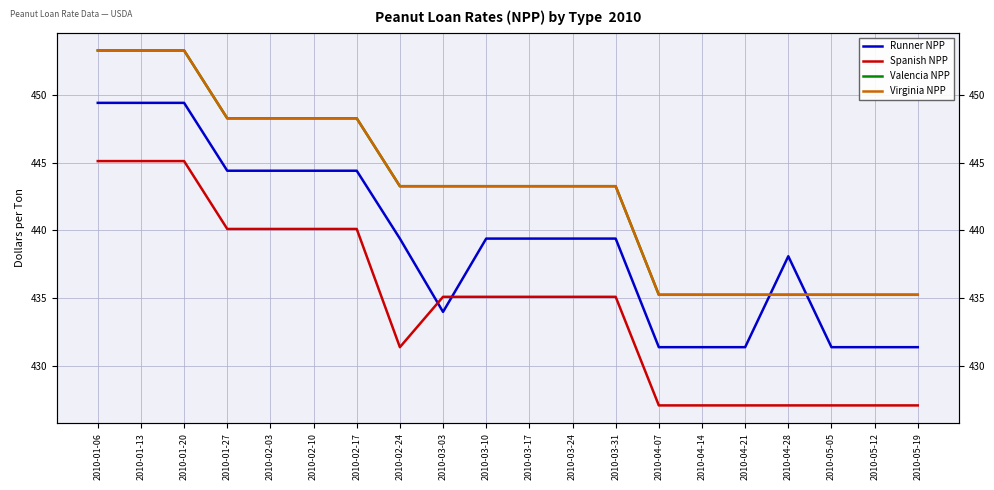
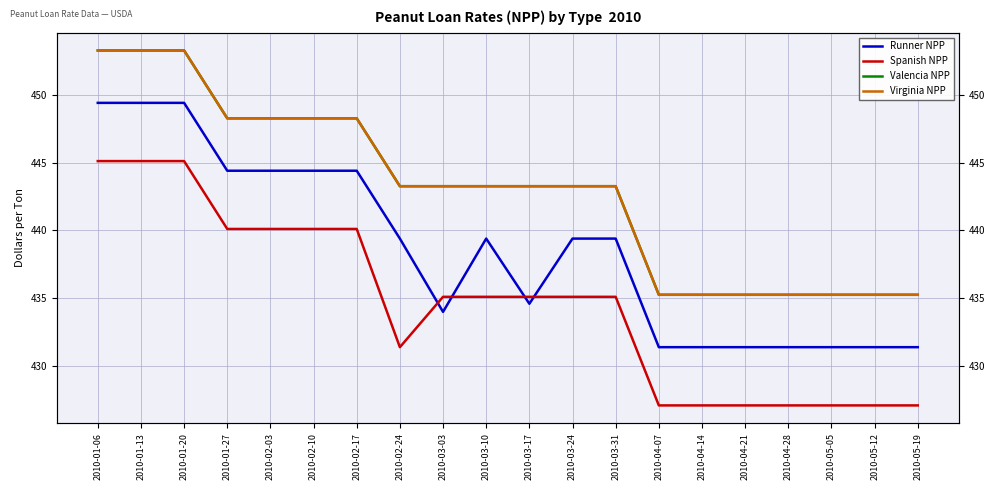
  {
    "Runner NPP": {
      "2010-01-06": 449.4,
      "2010-01-13": 449.4,
      "2010-01-20": 449.4,
      "2010-01-27": 444.4,
      "2010-02-03": 444.4,
      "2010-02-10": 444.4,
      "2010-02-17": 444.4,
      "2010-02-24": 439.4,
      "2010-03-03": 434.0,
      "2010-03-10": 439.4,
-     "2010-03-17": 439.4,
+     "2010-03-17": 434.6,
      "2010-03-24": 439.4,
      "2010-03-31": 439.4,
      "2010-04-07": 431.4,
      "2010-04-14": 431.4,
      "2010-04-21": 431.4,
-     "2010-04-28": 438.1,
+     "2010-04-28": 431.4,
      "2010-05-05": 431.4,
      "2010-05-12": 431.4,
      "2010-05-19": 431.4
    },
    "Spanish NPP": {
      "2010-01-06": 445.1,
      "2010-01-13": 445.1,
      "2010-01-20": 445.1,
      "2010-01-27": 440.1,
      "2010-02-03": 440.1,
      "2010-02-10": 440.1,
      "2010-02-17": 440.1,
      "2010-02-24": 431.4,
      "2010-03-03": 435.1,
      "2010-03-10": 435.1,
      "2010-03-17": 435.1,
      "2010-03-24": 435.1,
      "2010-03-31": 435.1,
      "2010-04-07": 427.1,
      "2010-04-14": 427.1,
      "2010-04-21": 427.1,
      "2010-04-28": 427.1,
      "2010-05-05": 427.1,
      "2010-05-12": 427.1,
      "2010-05-19": 427.1
    },
    "Virginia NPP": {
      "2010-01-06": 453.3,
      "2010-01-13": 453.3,
      "2010-01-20": 453.3,
      "2010-01-27": 448.3,
      "2010-02-03": 448.3,
      "2010-02-10": 448.3,
      "2010-02-17": 448.3,
      "2010-02-24": 443.3,
      "2010-03-03": 443.3,
      "2010-03-10": 443.3,
      "2010-03-17": 443.3,
      "2010-03-24": 443.3,
      "2010-03-31": 443.3,
      "2010-04-07": 435.3,
      "2010-04-14": 435.3,
      "2010-04-21": 435.3,
      "2010-04-28": 435.3,
      "2010-05-05": 435.3,
      "2010-05-12": 435.3,
      "2010-05-19": 435.3
    }
  }
